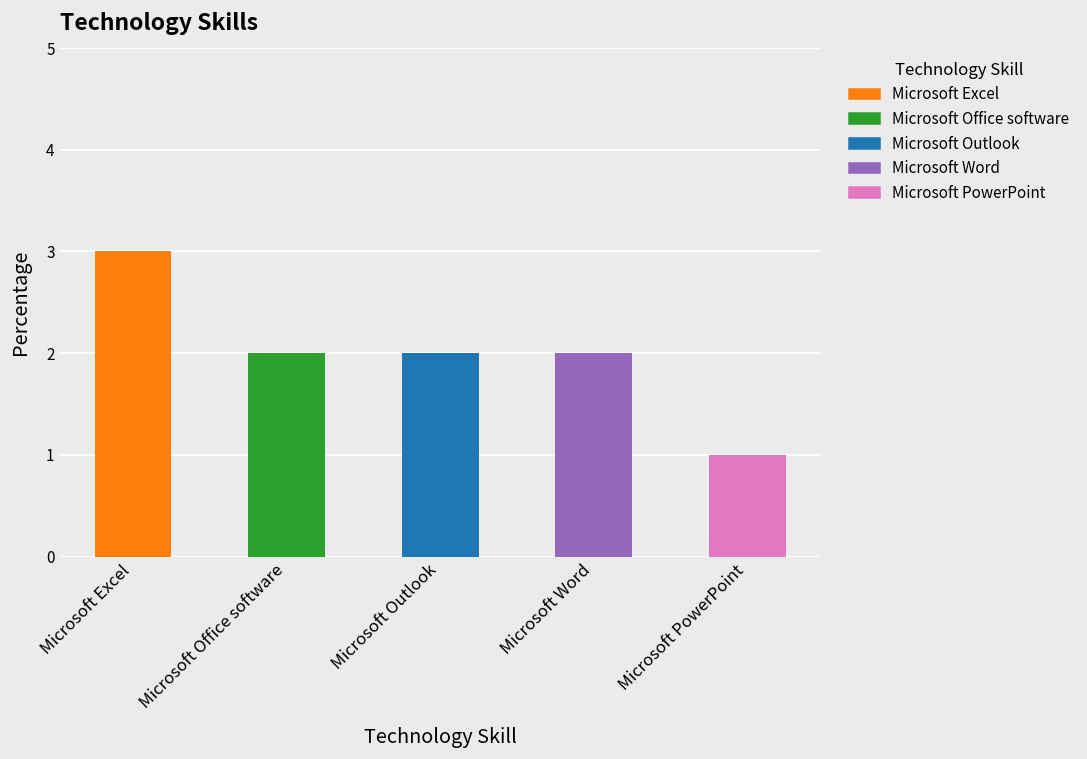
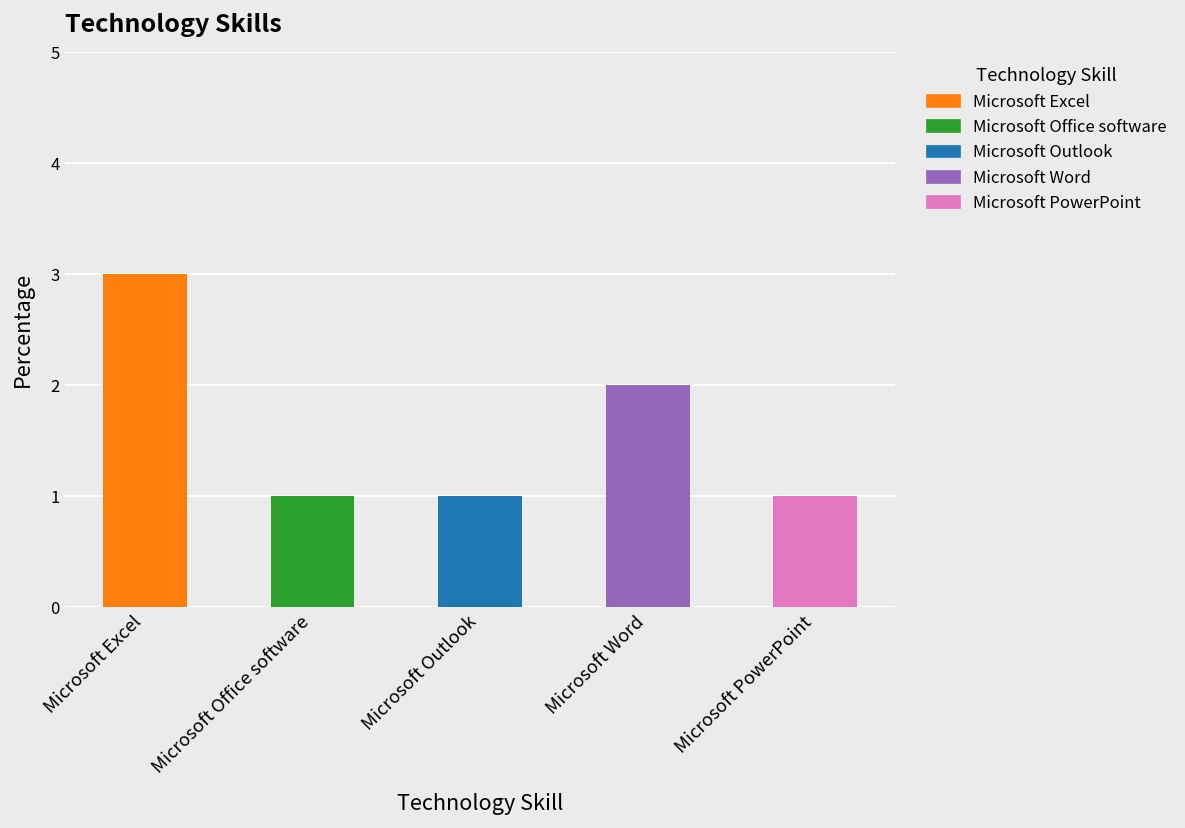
  {
    "Microsoft Excel": 3,
-   "Microsoft Office software": 2,
-   "Microsoft Outlook": 2,
+   "Microsoft Office software": 1,
+   "Microsoft Outlook": 1,
    "Microsoft Word": 2,
    "Microsoft PowerPoint": 1
  }
